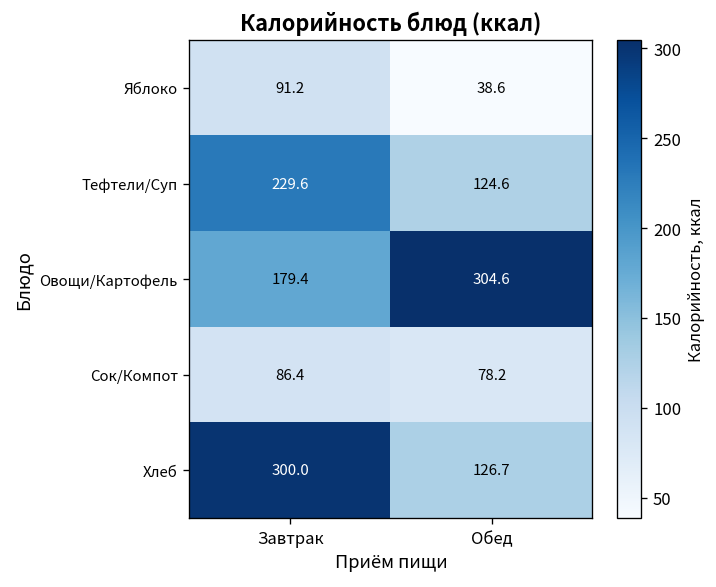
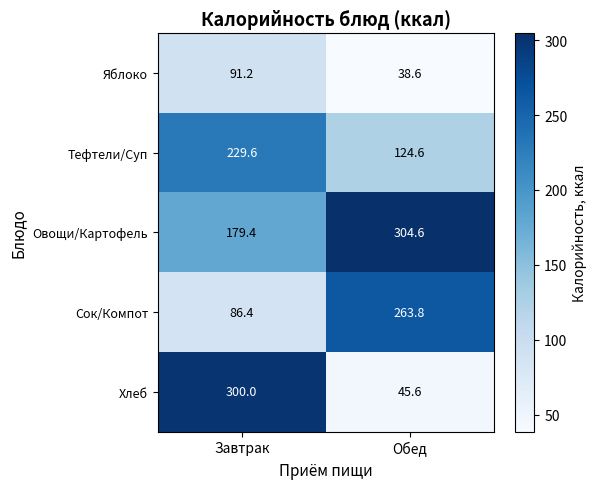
  {
    "Яблоко": {
      "Завтрак": 91.2,
      "Обед": 38.6
    },
    "Тефтели/Суп": {
      "Завтрак": 229.6,
      "Обед": 124.6
    },
    "Овощи/Картофель": {
      "Завтрак": 179.4,
      "Обед": 304.6
    },
    "Сок/Компот": {
      "Завтрак": 86.4,
-     "Обед": 78.2
+     "Обед": 263.8
    },
    "Хлеб": {
      "Завтрак": 300.0,
-     "Обед": 126.7
+     "Обед": 45.6
    }
  }
